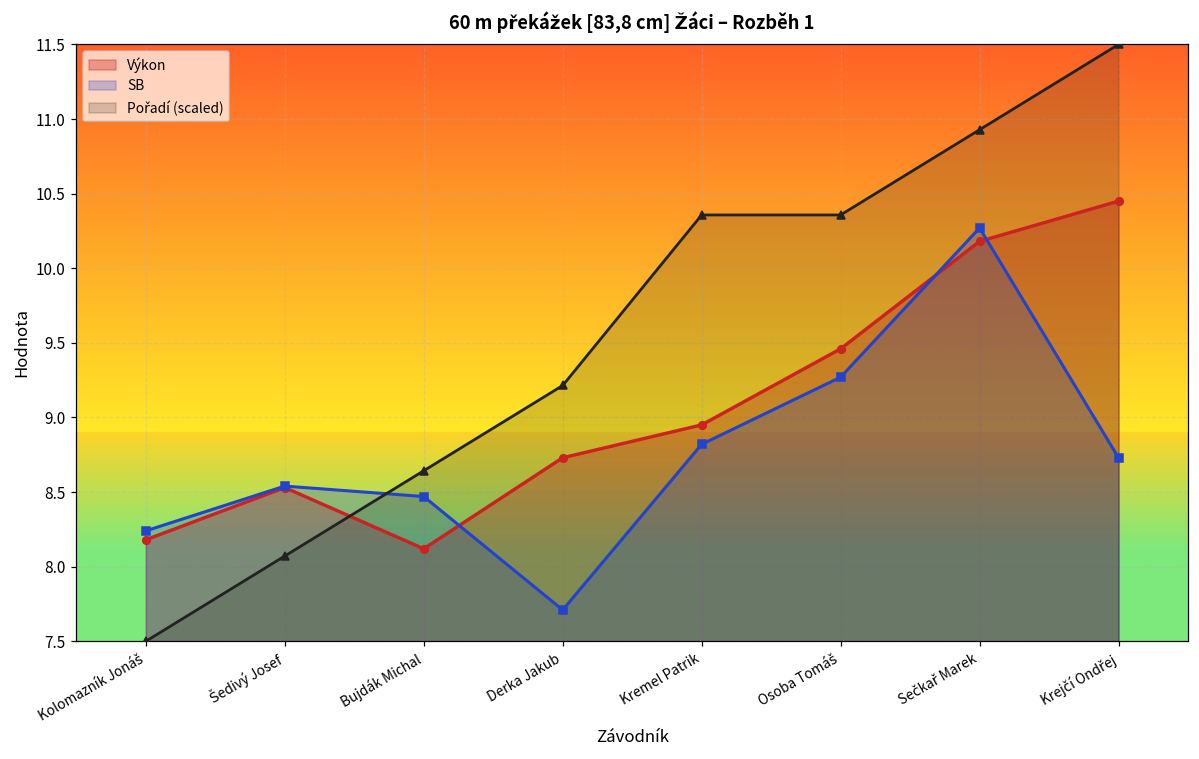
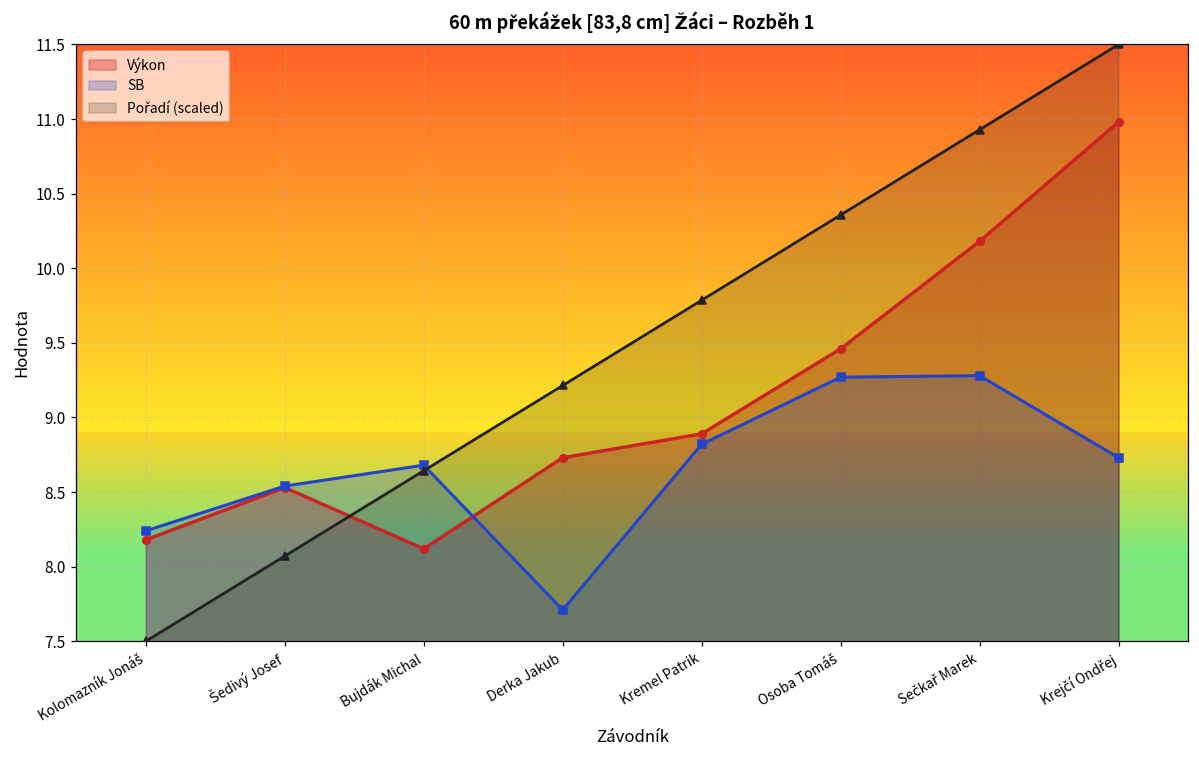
  {
    "Výkon": {
      "Kolomazník Jonáš": 8.18,
      "Bujdák Michal": 8.12,
      "Derka Jakub": 8.73,
-     "Kremel Patrik": 8.95,
+     "Kremel Patrik": 8.89,
      "Osoba Tomáš": 9.46,
      "Sečkař Marek": 10.18,
-     "Krejčí Ondřej": 10.45
+     "Krejčí Ondřej": 10.98
    },
    "SB": {
      "Kolomazník Jonáš": 8.24,
-     "Bujdák Michal": 8.47,
+     "Bujdák Michal": 8.68,
      "Derka Jakub": 7.71,
      "Kremel Patrik": 8.82,
      "Osoba Tomáš": 9.27,
-     "Sečkař Marek": 10.27,
+     "Sečkař Marek": 9.28,
      "Krejčí Ondřej": 8.73
    },
    "Pořadí (scaled)": {
      "Kolomazník Jonáš": 7.50,
      "Šedivý Josef": 8.07,
      "Bujdák Michal": 8.64,
      "Derka Jakub": 9.21,
-     "Kremel Patrik": 10.36,
+     "Kremel Patrik": 9.79,
      "Osoba Tomáš": 10.36,
      "Sečkař Marek": 10.93,
      "Krejčí Ondřej": 11.50
    }
  }
